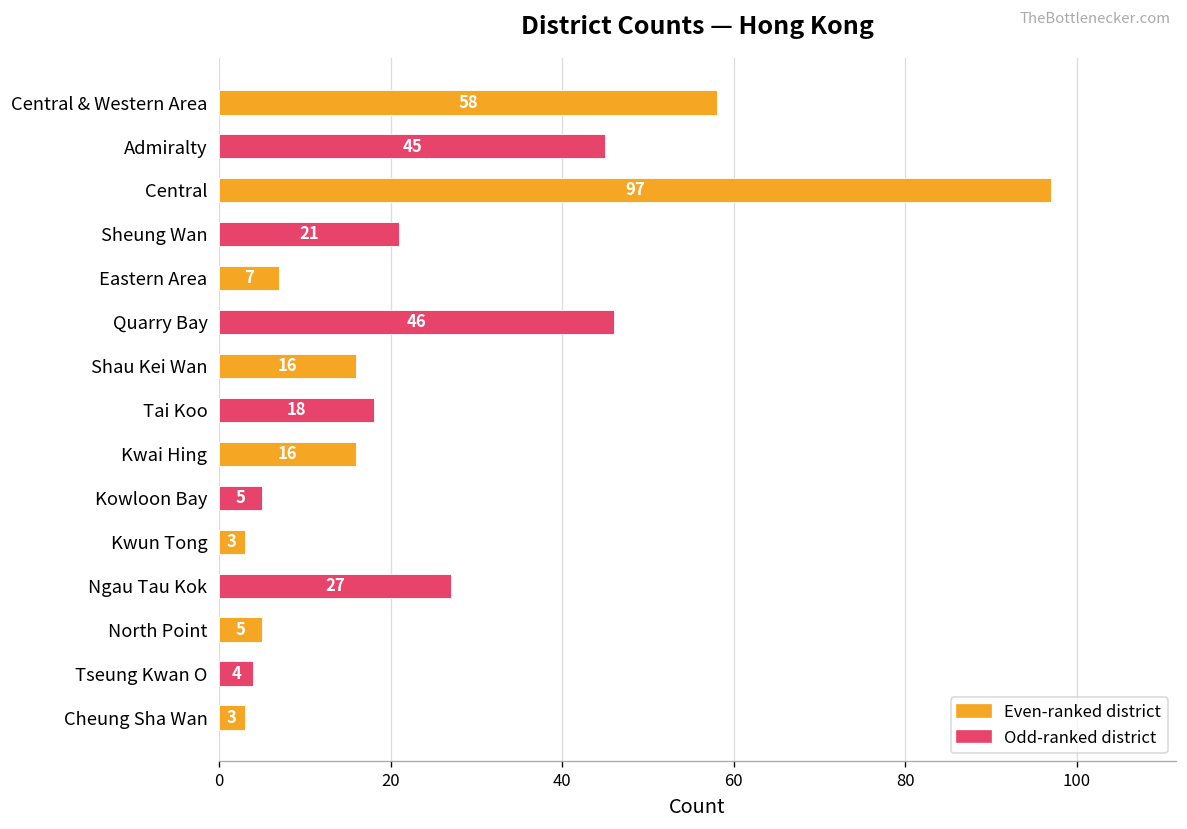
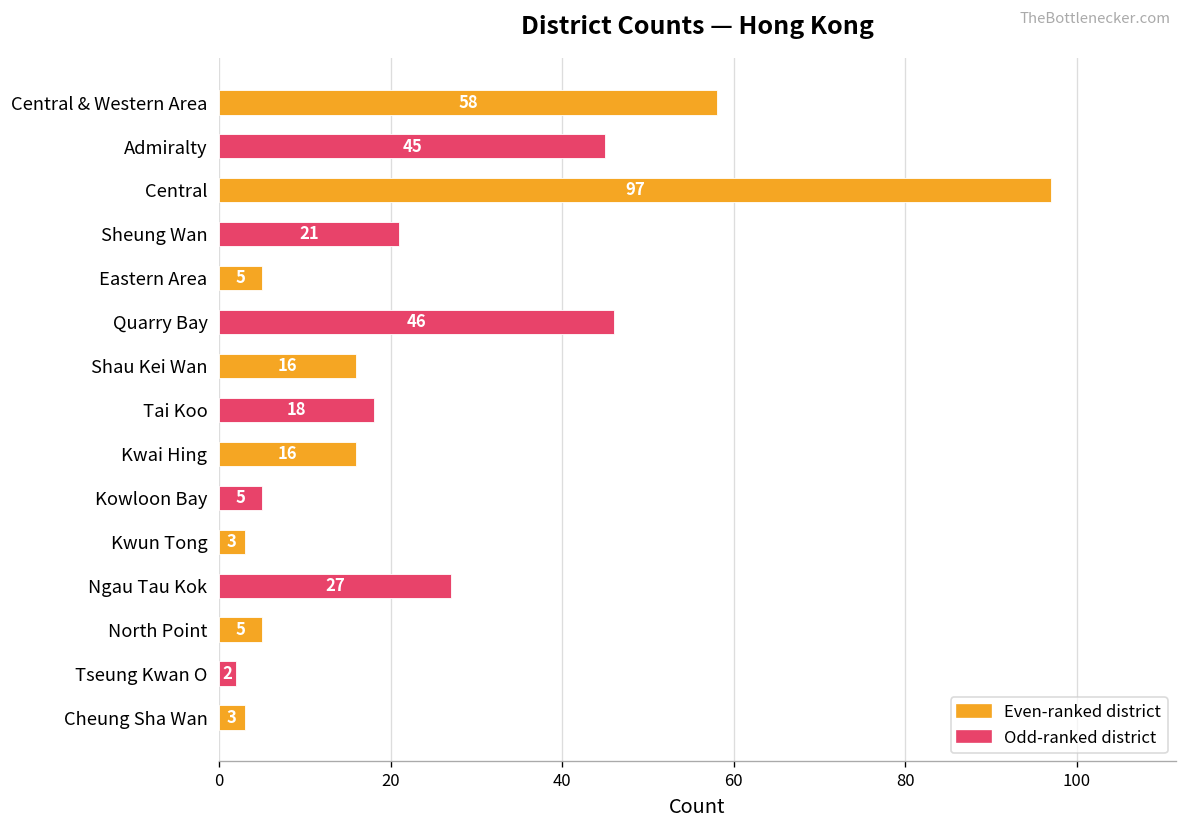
  {
    "Central & Western Area": 58,
    "Admiralty": 45,
    "Central": 97,
    "Sheung Wan": 21,
-   "Eastern Area": 7,
+   "Eastern Area": 5,
    "Quarry Bay": 46,
    "Shau Kei Wan": 16,
    "Tai Koo": 18,
    "Kwai Hing": 16,
    "Kowloon Bay": 5,
    "Kwun Tong": 3,
    "Ngau Tau Kok": 27,
    "North Point": 5,
-   "Tseung Kwan O": 4,
+   "Tseung Kwan O": 2,
    "Cheung Sha Wan": 3
  }
